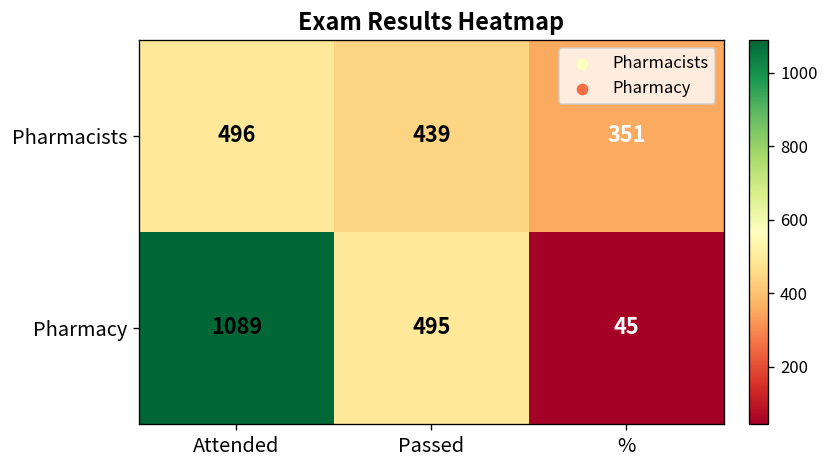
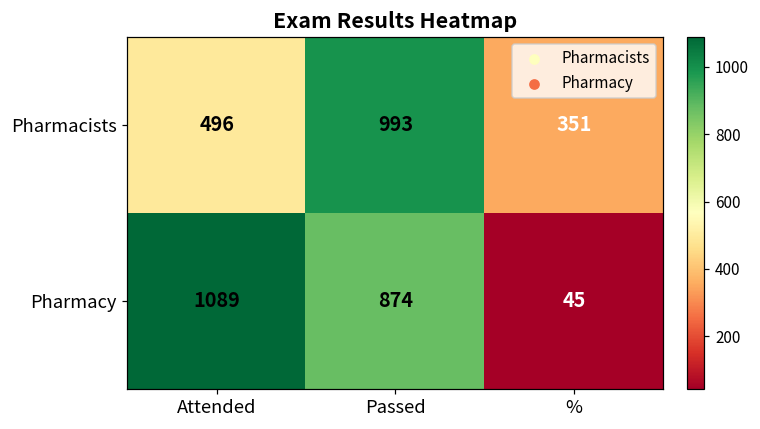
  {
    "Pharmacists": {
      "Attended": 496,
-     "Passed": 439,
+     "Passed": 993,
      "%": 351
    },
    "Pharmacy": {
      "Attended": 1089,
-     "Passed": 495,
+     "Passed": 874,
      "%": 45
    }
  }
